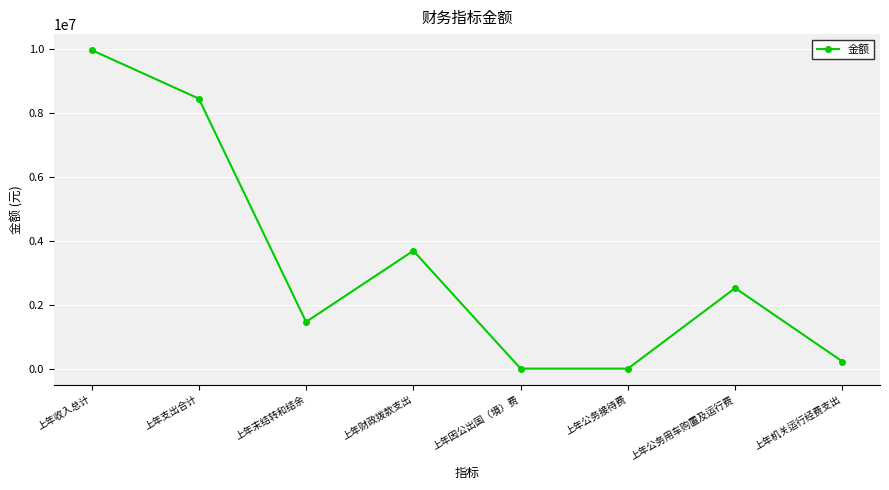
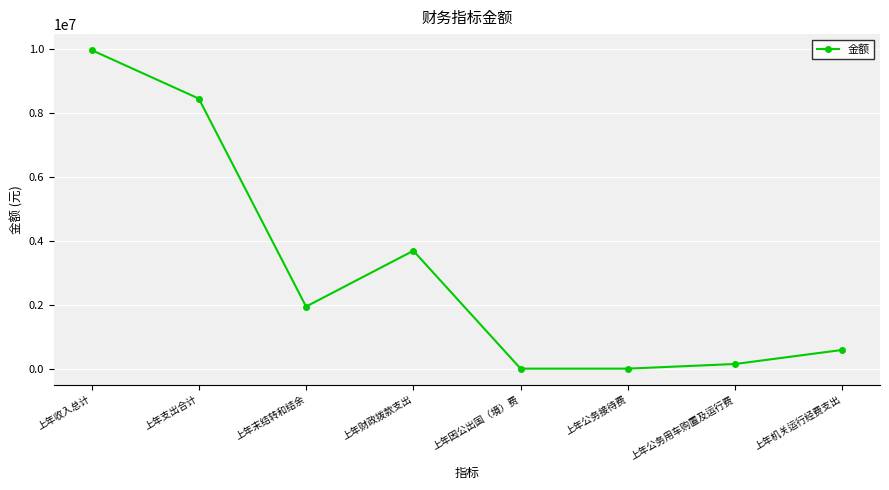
  {
    "上年收入总计": 10000000,
    "上年支出合计": 8400000,
-   "上年末结转和结余": 1500000,
+   "上年末结转和结余": 1900000,
    "上年财政拨款支出": 3700000,
    "上年因公出国（境）费": 0,
    "上年公务接待费": 0,
-   "上年公务用车购置及运行费": 2500000,
-   "上年机关运行经费支出": 200000
+   "上年公务用车购置及运行费": 100000,
+   "上年机关运行经费支出": 600000
  }
